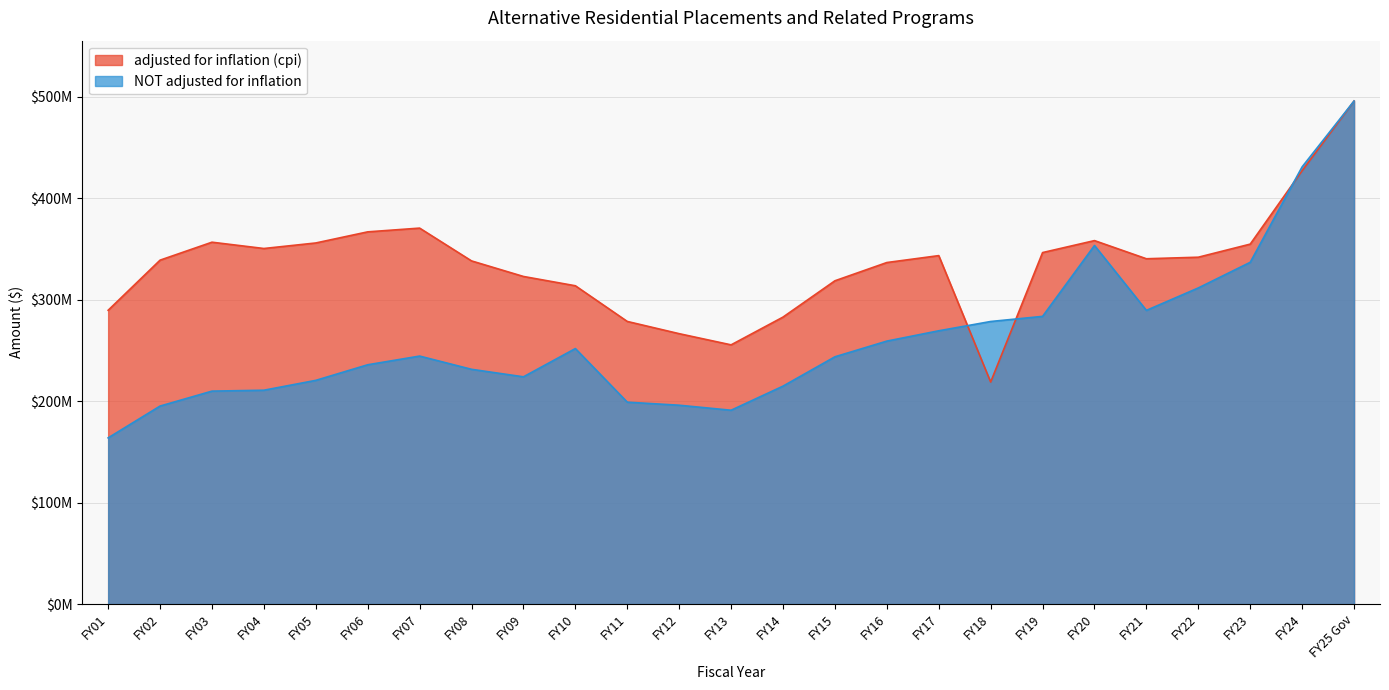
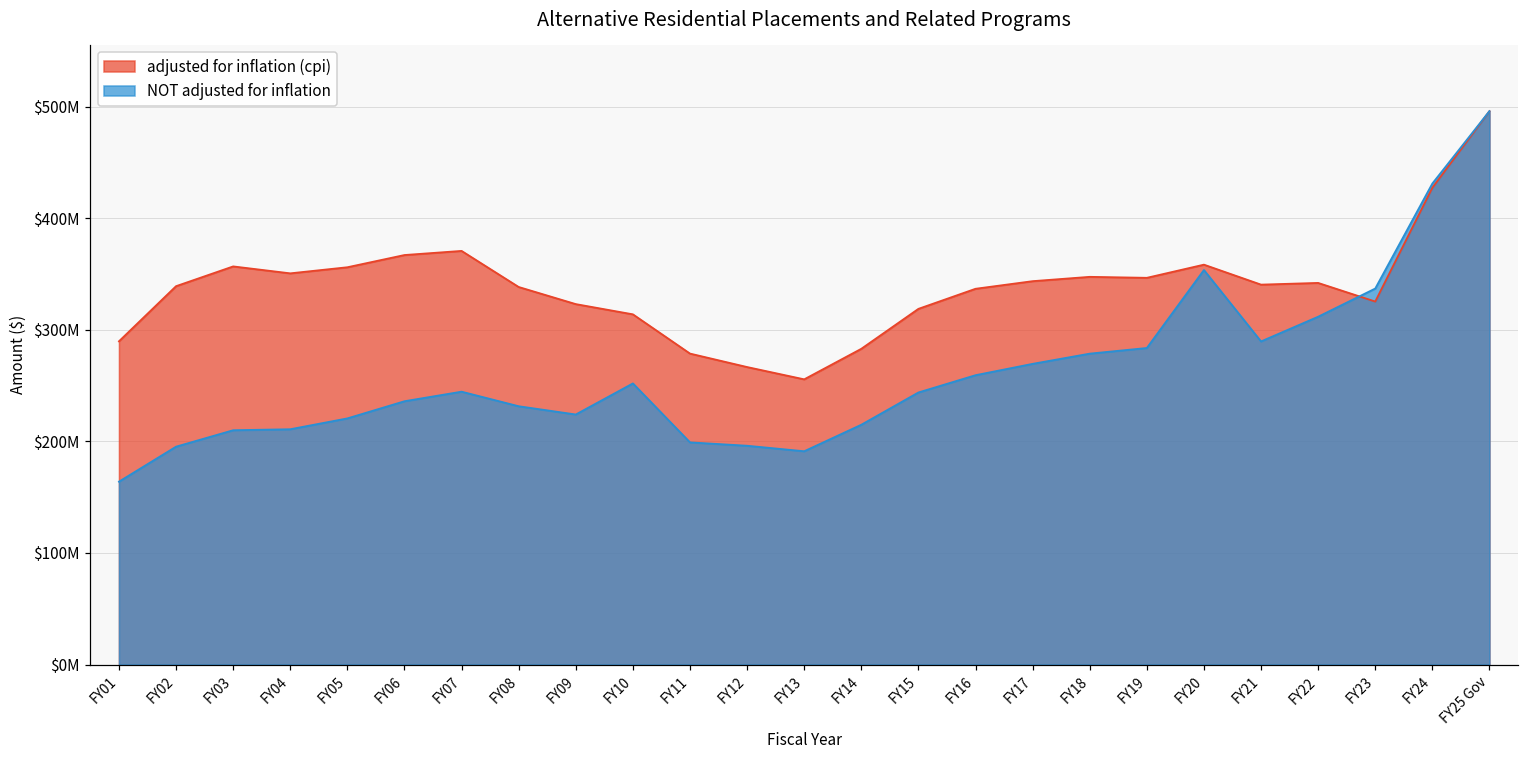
  {
    "adjusted for inflation (cpi)": {
      "FY01": "$290000000",
      "FY02": "$339000000",
      "FY03": "$357000000",
      "FY04": "$351000000",
      "FY05": "$356000000",
      "FY06": "$367000000",
      "FY07": "$371000000",
      "FY08": "$338000000",
      "FY09": "$323000000",
      "FY10": "$314000000",
      "FY11": "$279000000",
      "FY12": "$267000000",
      "FY13": "$256000000",
      "FY14": "$283000000",
      "FY15": "$319000000",
      "FY16": "$337000000",
      "FY17": "$344000000",
-     "FY18": "$219000000",
+     "FY18": "$347000000",
      "FY19": "$347000000",
      "FY20": "$358000000",
      "FY21": "$340000000",
      "FY22": "$342000000",
-     "FY23": "$355000000",
+     "FY23": "$325000000",
      "FY24": "$427000000"
    },
    "NOT adjusted for inflation": {
      "FY01": "$164000000",
      "FY02": "$195000000",
      "FY03": "$210000000",
      "FY04": "$211000000",
      "FY05": "$221000000",
      "FY06": "$236000000",
      "FY07": "$245000000",
      "FY08": "$231000000",
      "FY09": "$224000000",
      "FY10": "$252000000",
      "FY11": "$199000000",
      "FY12": "$196000000",
      "FY13": "$191000000",
      "FY14": "$215000000",
      "FY15": "$244000000",
      "FY16": "$259000000",
      "FY17": "$269000000",
      "FY18": "$279000000",
      "FY19": "$284000000",
      "FY20": "$354000000",
      "FY21": "$290000000",
      "FY22": "$312000000",
      "FY23": "$337000000",
      "FY24": "$431000000"
    }
  }
